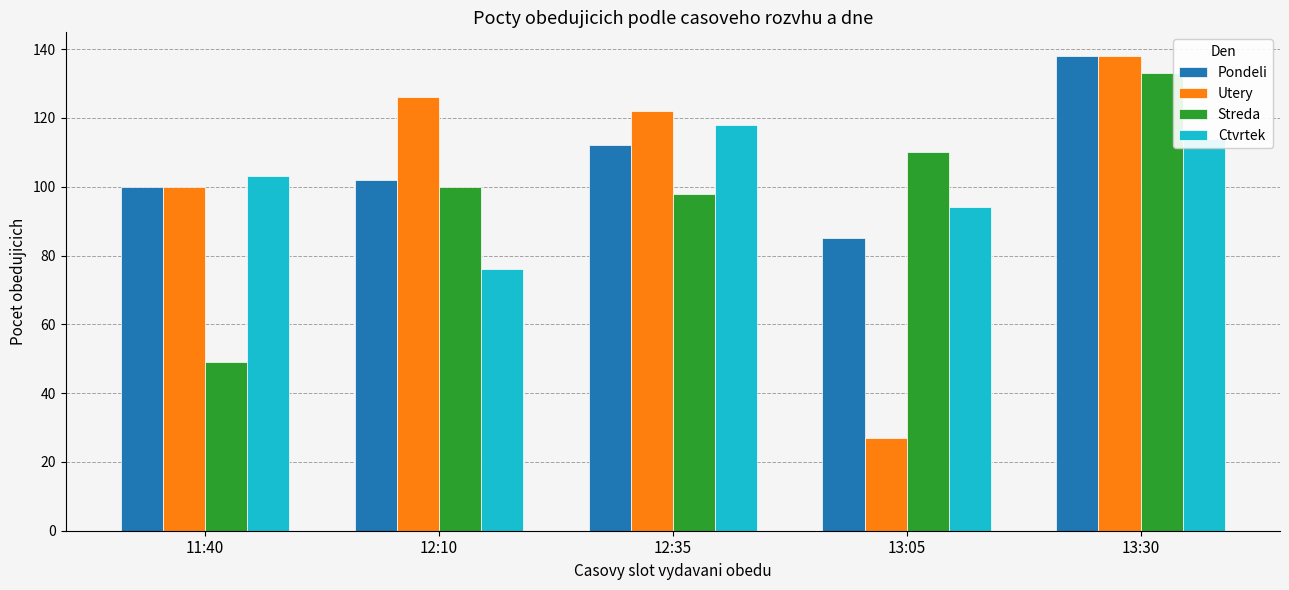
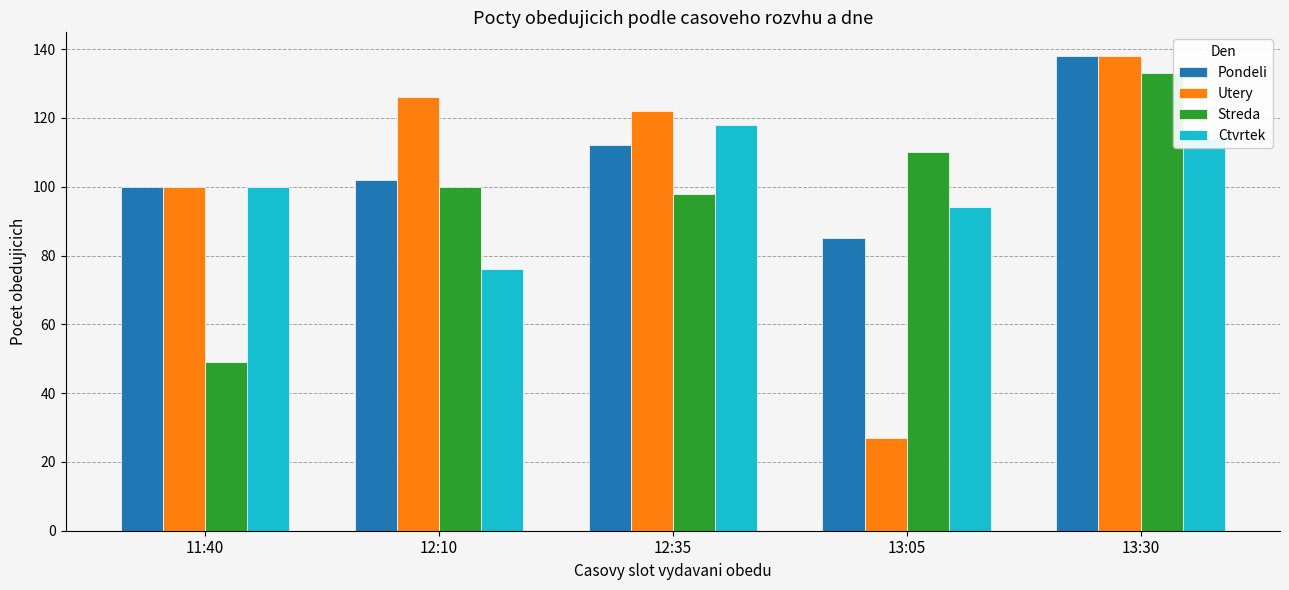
  {
    "Pondeli": {
      "11:40": 100,
      "12:10": 102,
      "12:35": 112,
      "13:05": 85,
      "13:30": 138
    },
    "Utery": {
      "11:40": 100,
      "12:10": 126,
      "12:35": 122,
      "13:05": 27,
      "13:30": 138
    },
    "Streda": {
      "11:40": 49,
      "12:10": 100,
      "12:35": 98,
      "13:05": 110,
      "13:30": 133
    },
    "Ctvrtek": {
-     "11:40": 103,
+     "11:40": 100,
      "12:10": 76,
      "12:35": 118,
      "13:05": 94
    }
  }
